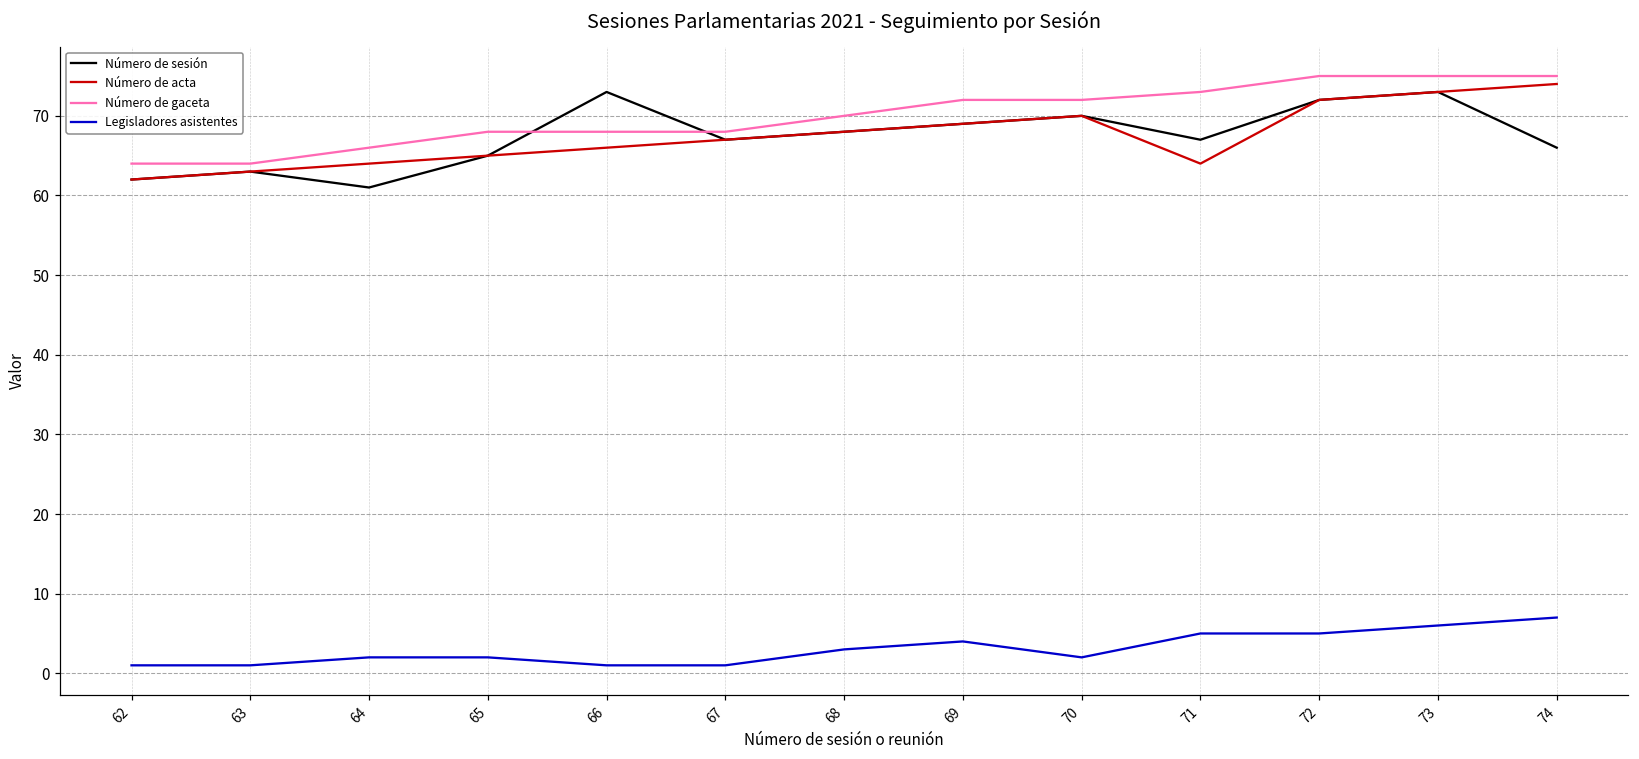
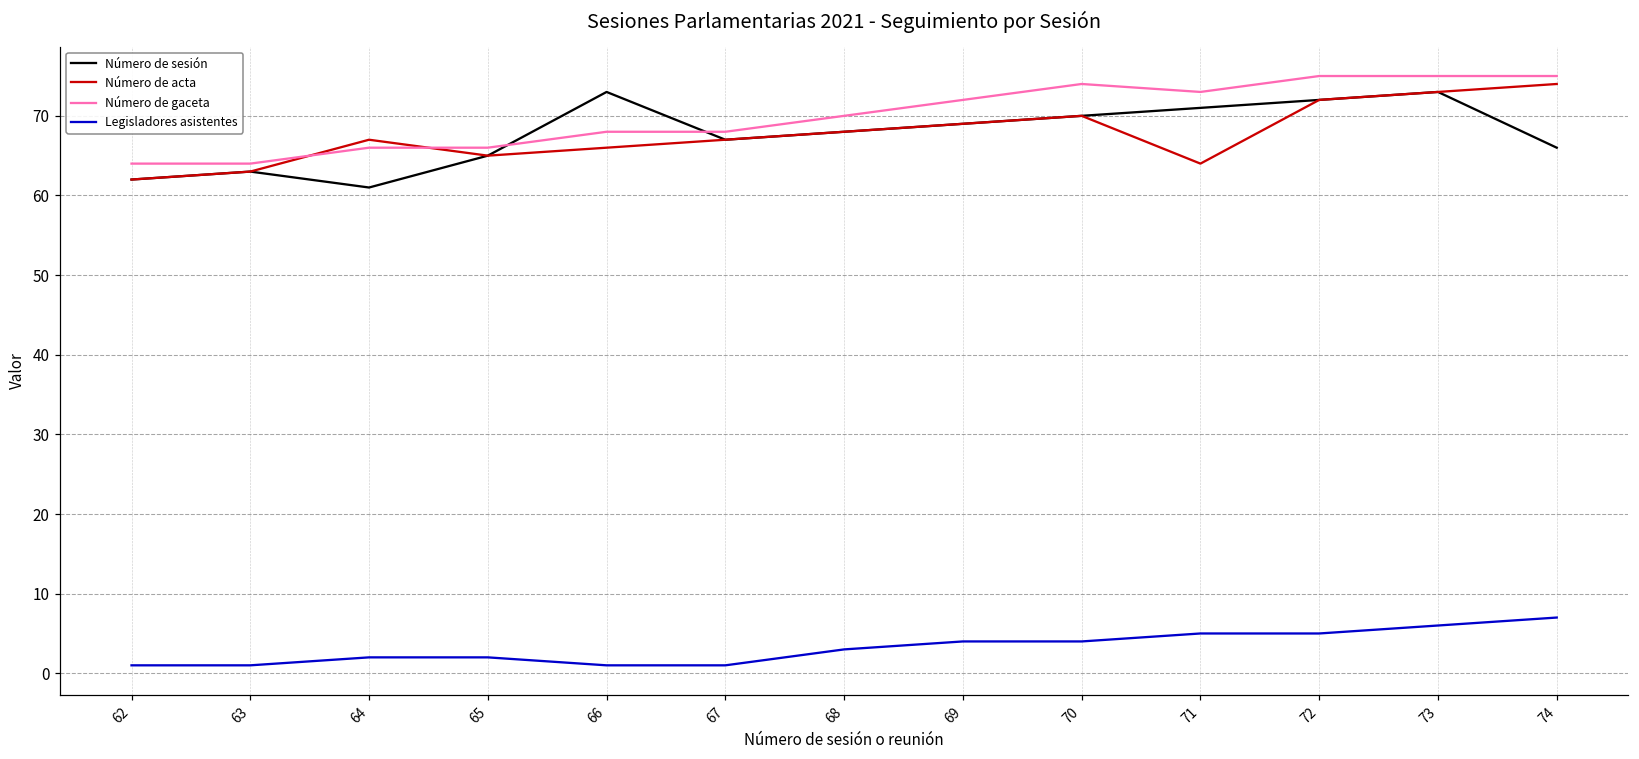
  {
    "Número de sesión": {
      "64": 61,
      "66": 73,
-     "71": 67,
+     "71": 71,
      "74": 66
    },
    "Número de acta": {
-     "64": 64,
+     "64": 67,
      "66": 66,
      "71": 64,
      "74": 74
    },
    "Número de gaceta": {
      "62": 64,
      "63": 64,
      "64": 66,
-     "65": 68,
+     "65": 66,
      "66": 68,
      "67": 68,
      "68": 70,
      "69": 72,
-     "70": 72,
+     "70": 74,
      "71": 73,
      "72": 75,
      "73": 75,
      "74": 75
    },
    "Legisladores asistentes": {
      "62": 1,
      "63": 1,
      "64": 2,
      "65": 2,
      "66": 1,
      "67": 1,
      "68": 3,
      "69": 4,
-     "70": 2,
+     "70": 4,
      "71": 5,
      "72": 5,
      "73": 6,
      "74": 7
    }
  }
